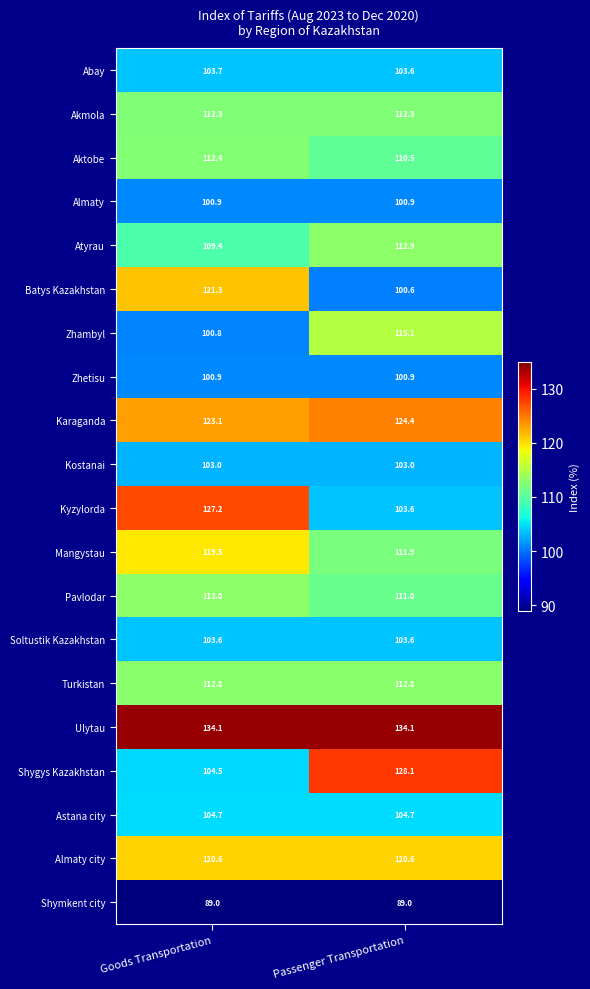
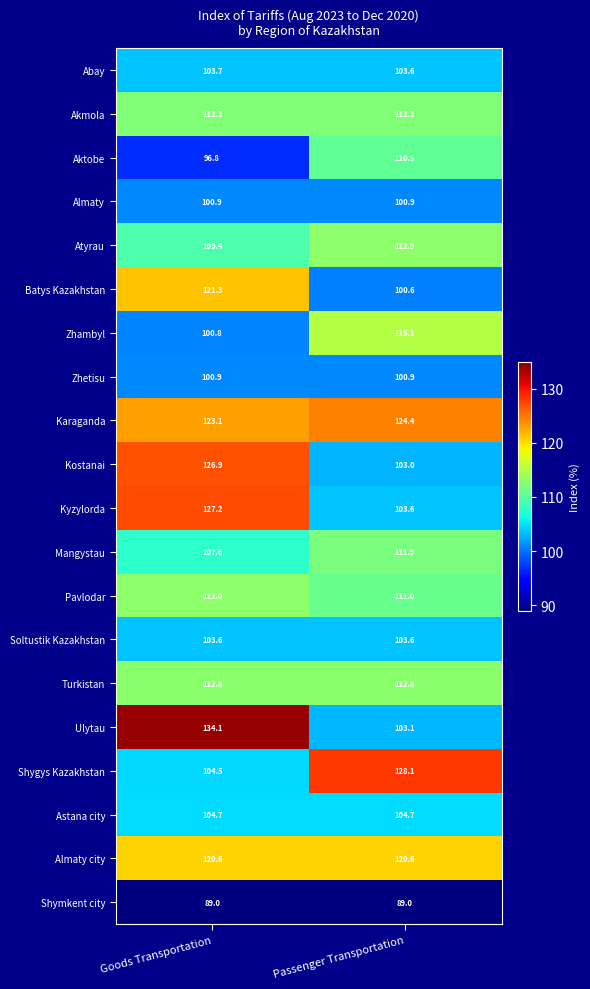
  {
    "Abay": {
      "Goods Transportation": 103.7,
      "Passenger Transportation": 103.6
    },
    "Akmola": {
      "Goods Transportation": 112.3,
      "Passenger Transportation": 112.3
    },
    "Aktobe": {
-     "Goods Transportation": 112.4,
+     "Goods Transportation": 96.8,
      "Passenger Transportation": 110.5
    },
    "Almaty": {
      "Goods Transportation": 100.9,
      "Passenger Transportation": 100.9
    },
    "Atyrau": {
      "Goods Transportation": 109.4,
      "Passenger Transportation": 112.9
    },
    "Batys Kazakhstan": {
      "Goods Transportation": 121.3,
      "Passenger Transportation": 100.6
    },
    "Zhambyl": {
      "Goods Transportation": 100.8,
      "Passenger Transportation": 115.1
    },
    "Zhetisu": {
      "Goods Transportation": 100.9,
      "Passenger Transportation": 100.9
    },
    "Karaganda": {
      "Goods Transportation": 123.1,
      "Passenger Transportation": 124.4
    },
    "Kostanai": {
-     "Goods Transportation": 103.0,
+     "Goods Transportation": 126.9,
      "Passenger Transportation": 103.0
    },
    "Kyzylorda": {
      "Goods Transportation": 127.2,
      "Passenger Transportation": 103.6
    },
    "Mangystau": {
-     "Goods Transportation": 119.5,
+     "Goods Transportation": 107.6,
      "Passenger Transportation": 111.9
    },
    "Pavlodar": {
      "Goods Transportation": 113.0,
      "Passenger Transportation": 111.0
    },
    "Soltustik Kazakhstan": {
      "Goods Transportation": 103.6,
      "Passenger Transportation": 103.6
    },
    "Turkistan": {
      "Goods Transportation": 112.8,
      "Passenger Transportation": 112.8
    },
    "Ulytau": {
      "Goods Transportation": 134.1,
-     "Passenger Transportation": 134.1
+     "Passenger Transportation": 103.1
    },
    "Shygys Kazakhstan": {
      "Goods Transportation": 104.5,
      "Passenger Transportation": 128.1
    },
    "Astana city": {
      "Goods Transportation": 104.7,
      "Passenger Transportation": 104.7
    },
    "Almaty city": {
      "Goods Transportation": 120.6,
      "Passenger Transportation": 120.6
    },
    "Shymkent city": {
      "Goods Transportation": 89.0,
      "Passenger Transportation": 89.0
    }
  }
